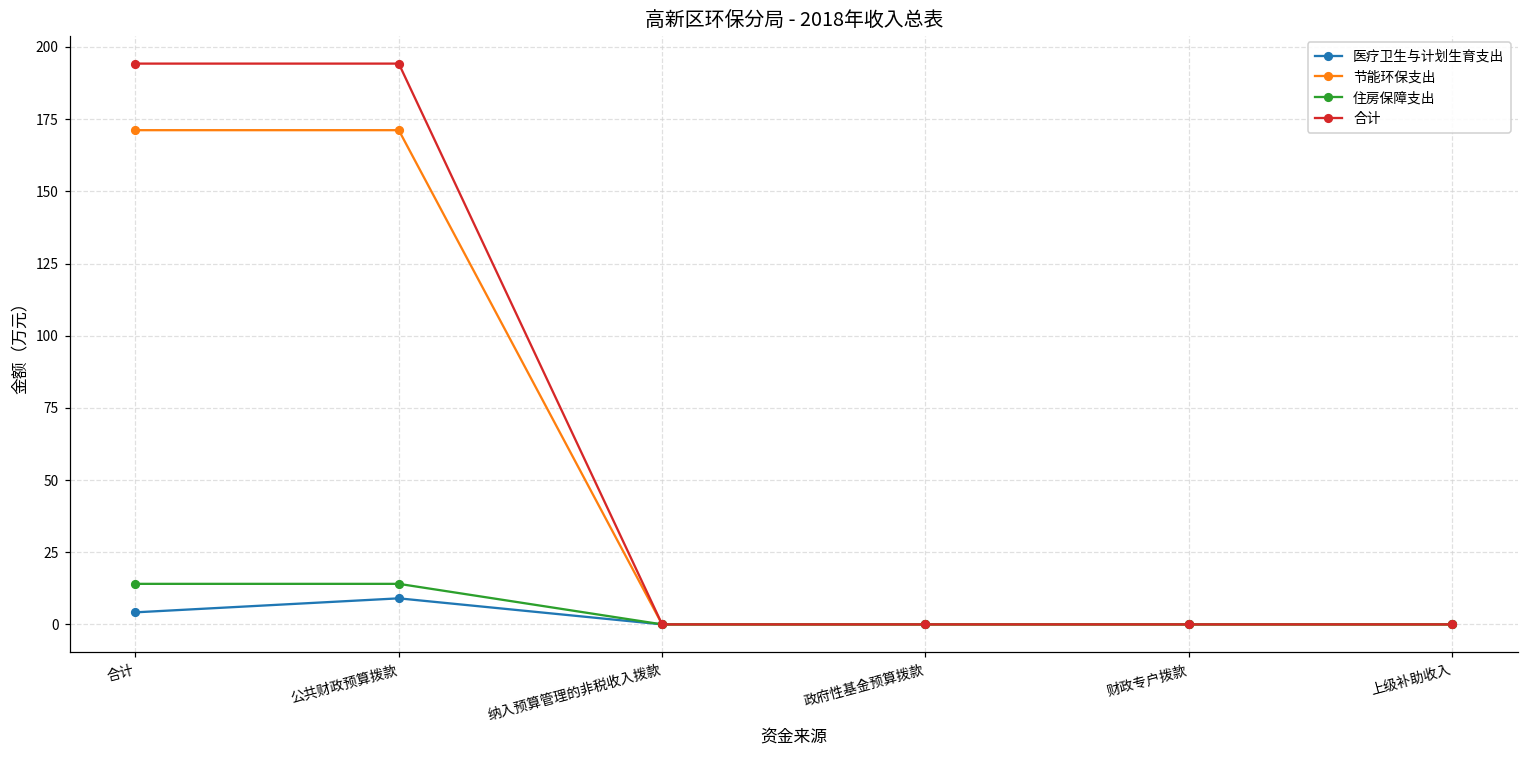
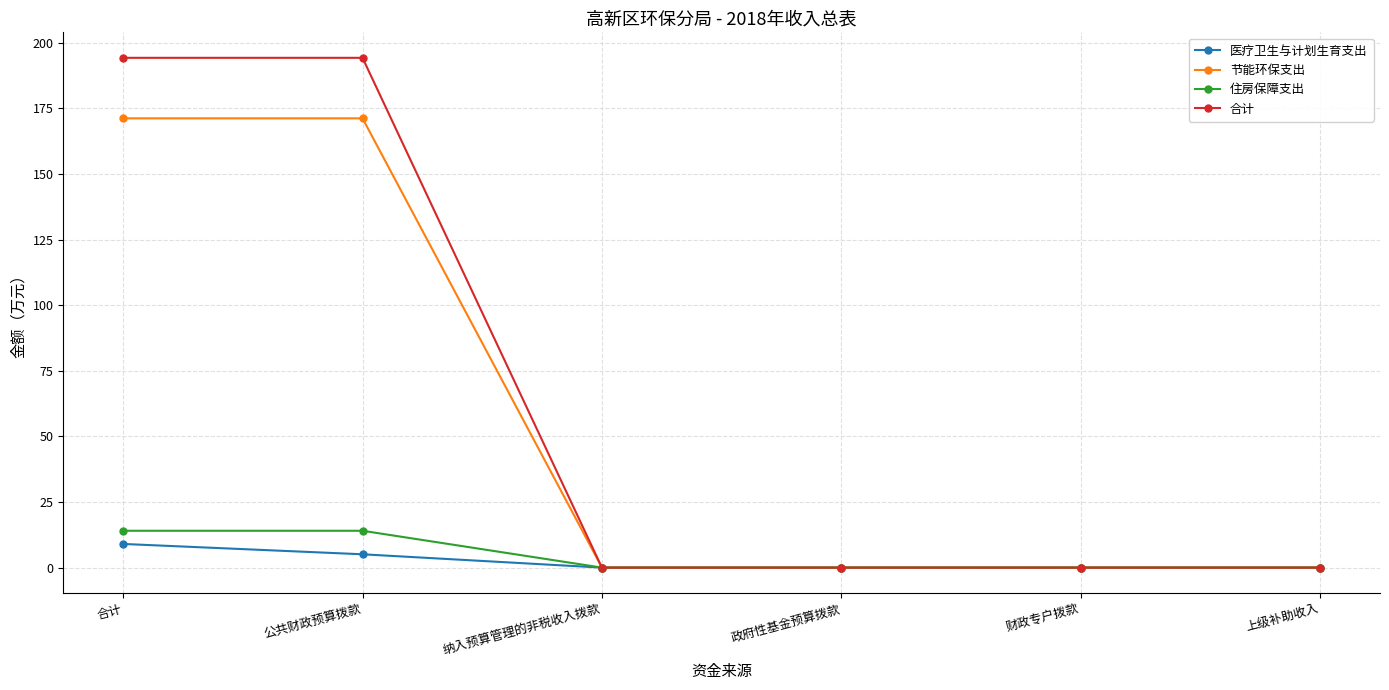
  {
    "医疗卫生与计划生育支出": {
-     "合计": 4,
-     "公共财政预算拨款": 9
+     "合计": 9,
+     "公共财政预算拨款": 5
    },
    "节能环保支出": {
      "合计": 171,
      "公共财政预算拨款": 171
    },
    "住房保障支出": {
      "合计": 14,
      "公共财政预算拨款": 14
    },
    "合计": {
      "合计": 194,
      "公共财政预算拨款": 194
    }
  }
